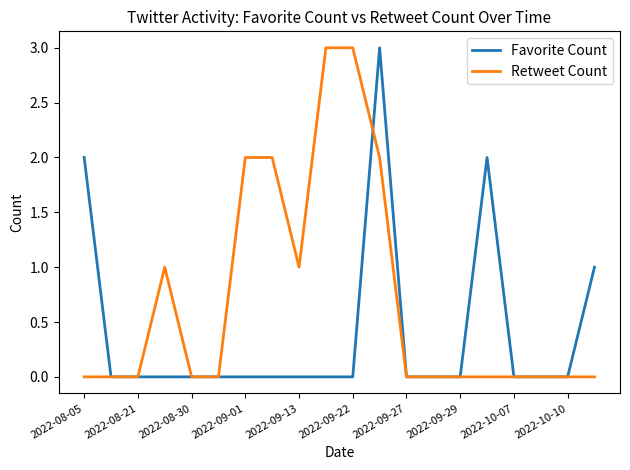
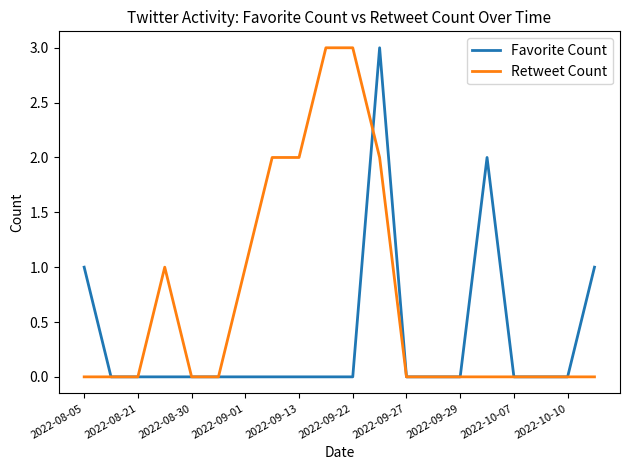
  {
    "Favorite Count": {
-     "2022-08-05": 2,
+     "2022-08-05": 1,
      "2022-09-01": 0,
      "2022-09-13": 0,
      "2022-09-22": 0
    },
    "Retweet Count": {
      "2022-08-05": 0,
-     "2022-09-01": 2,
-     "2022-09-13": 1,
+     "2022-09-01": 1,
+     "2022-09-13": 2,
      "2022-09-22": 3
    }
  }
